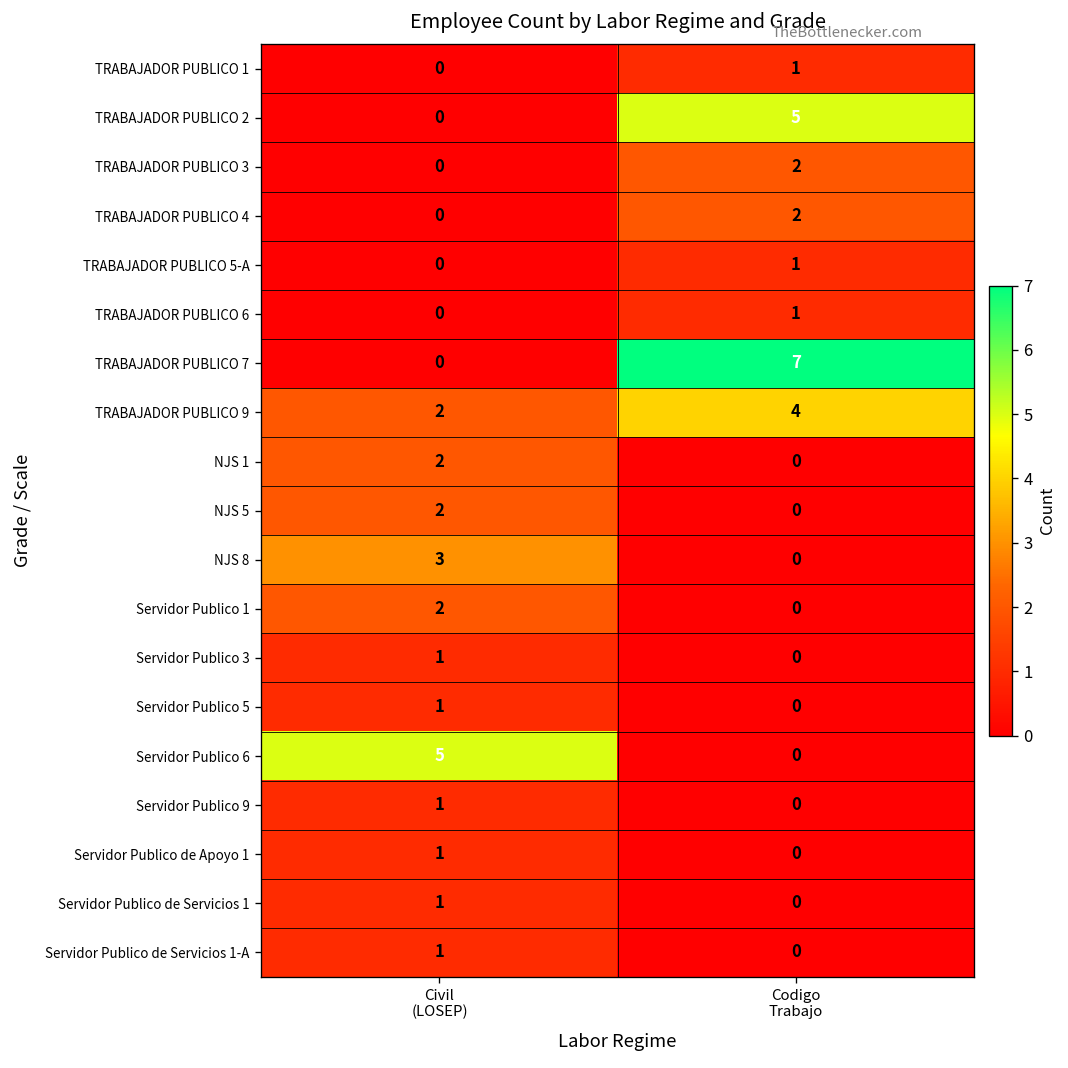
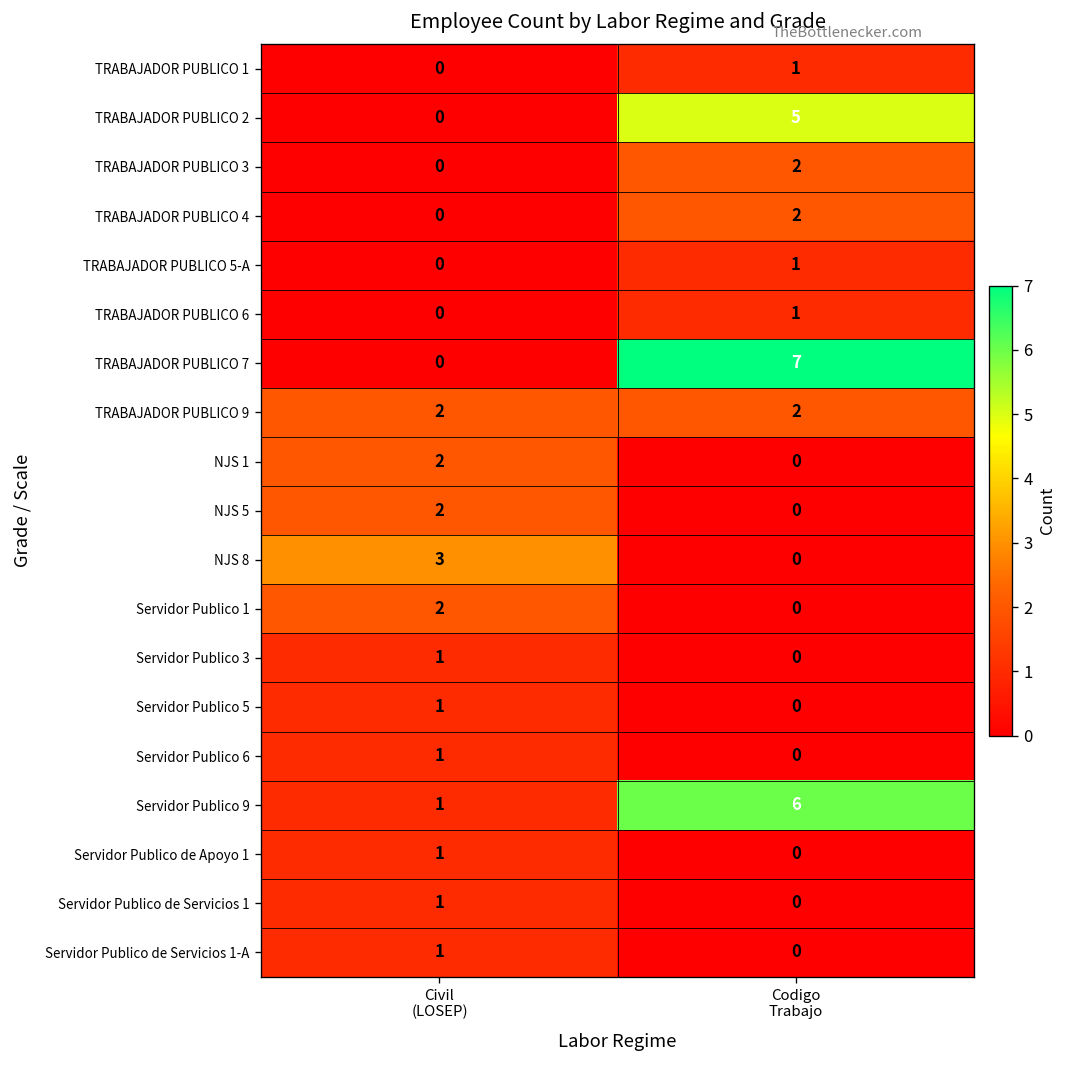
  {
    "TRABAJADOR PUBLICO 1": {
      "Civil (LOSEP)": 0,
      "Codigo Trabajo": 1
    },
    "TRABAJADOR PUBLICO 2": {
      "Civil (LOSEP)": 0,
      "Codigo Trabajo": 5
    },
    "TRABAJADOR PUBLICO 3": {
      "Civil (LOSEP)": 0,
      "Codigo Trabajo": 2
    },
    "TRABAJADOR PUBLICO 4": {
      "Civil (LOSEP)": 0,
      "Codigo Trabajo": 2
    },
    "TRABAJADOR PUBLICO 5-A": {
      "Civil (LOSEP)": 0,
      "Codigo Trabajo": 1
    },
    "TRABAJADOR PUBLICO 6": {
      "Civil (LOSEP)": 0,
      "Codigo Trabajo": 1
    },
    "TRABAJADOR PUBLICO 7": {
      "Civil (LOSEP)": 0,
      "Codigo Trabajo": 7
    },
    "TRABAJADOR PUBLICO 9": {
      "Civil (LOSEP)": 2,
-     "Codigo Trabajo": 4
+     "Codigo Trabajo": 2
    },
    "NJS 1": {
      "Civil (LOSEP)": 2,
      "Codigo Trabajo": 0
    },
    "NJS 5": {
      "Civil (LOSEP)": 2,
      "Codigo Trabajo": 0
    },
    "NJS 8": {
      "Civil (LOSEP)": 3,
      "Codigo Trabajo": 0
    },
    "Servidor Publico 1": {
      "Civil (LOSEP)": 2,
      "Codigo Trabajo": 0
    },
    "Servidor Publico 3": {
      "Civil (LOSEP)": 1,
      "Codigo Trabajo": 0
    },
    "Servidor Publico 5": {
      "Civil (LOSEP)": 1,
      "Codigo Trabajo": 0
    },
    "Servidor Publico 6": {
-     "Civil (LOSEP)": 5,
+     "Civil (LOSEP)": 1,
      "Codigo Trabajo": 0
    },
    "Servidor Publico 9": {
      "Civil (LOSEP)": 1,
-     "Codigo Trabajo": 0
+     "Codigo Trabajo": 6
    },
    "Servidor Publico de Apoyo 1": {
      "Civil (LOSEP)": 1,
      "Codigo Trabajo": 0
    },
    "Servidor Publico de Servicios 1": {
      "Civil (LOSEP)": 1,
      "Codigo Trabajo": 0
    },
    "Servidor Publico de Servicios 1-A": {
      "Civil (LOSEP)": 1,
      "Codigo Trabajo": 0
    }
  }
